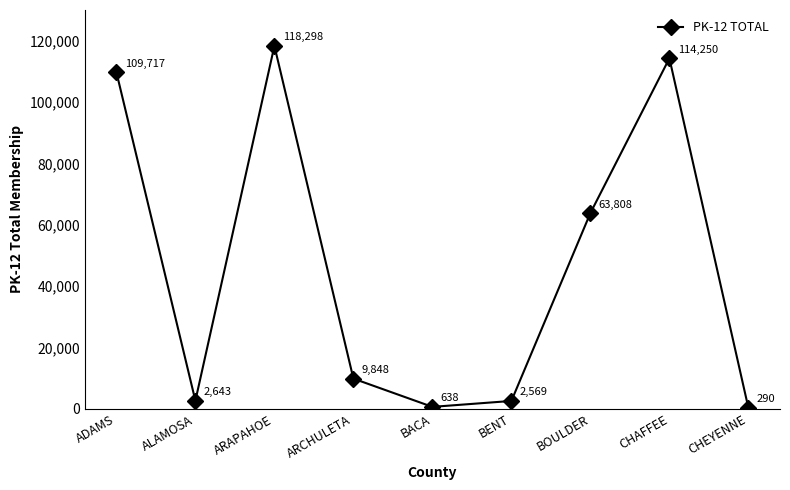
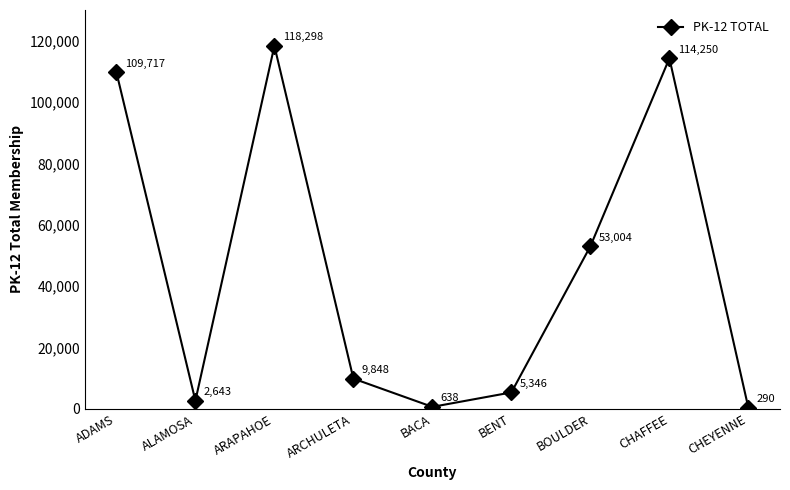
  {
    "ADAMS": "109,717",
    "ALAMOSA": "2,643",
    "ARAPAHOE": "118,298",
    "ARCHULETA": "9,848",
    "BACA": "638",
-   "BENT": "2,569",
-   "BOULDER": "63,808",
+   "BENT": "5,346",
+   "BOULDER": "53,004",
    "CHAFFEE": "114,250",
    "CHEYENNE": "290"
  }
